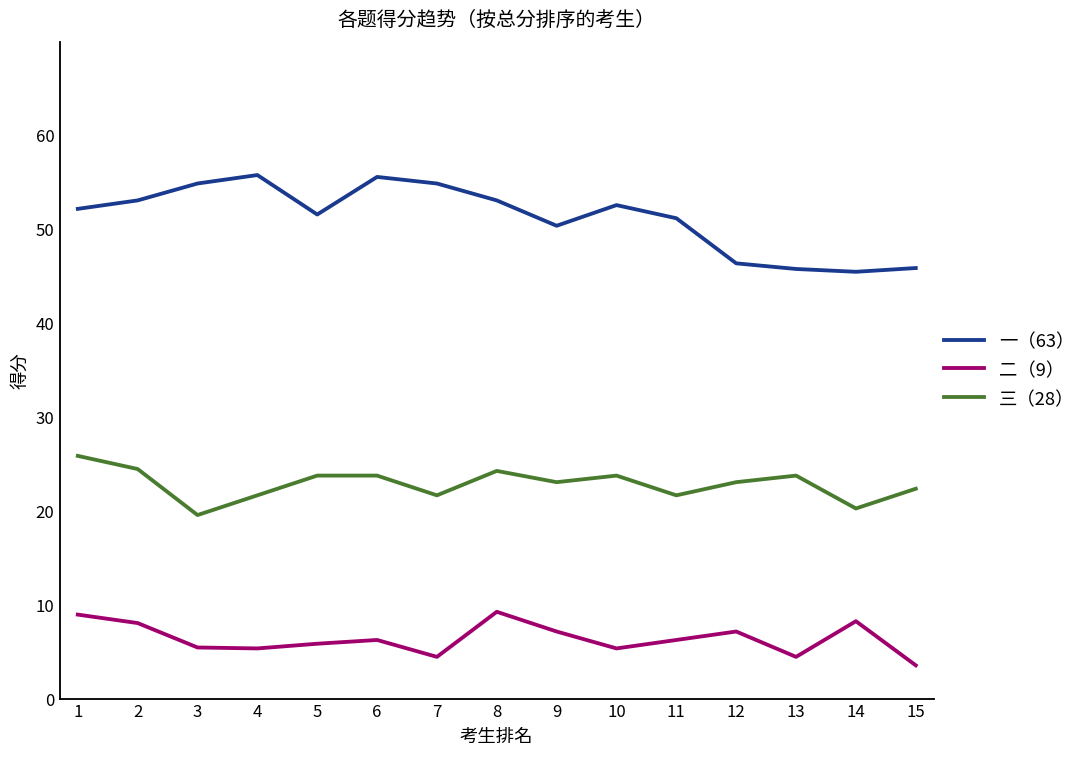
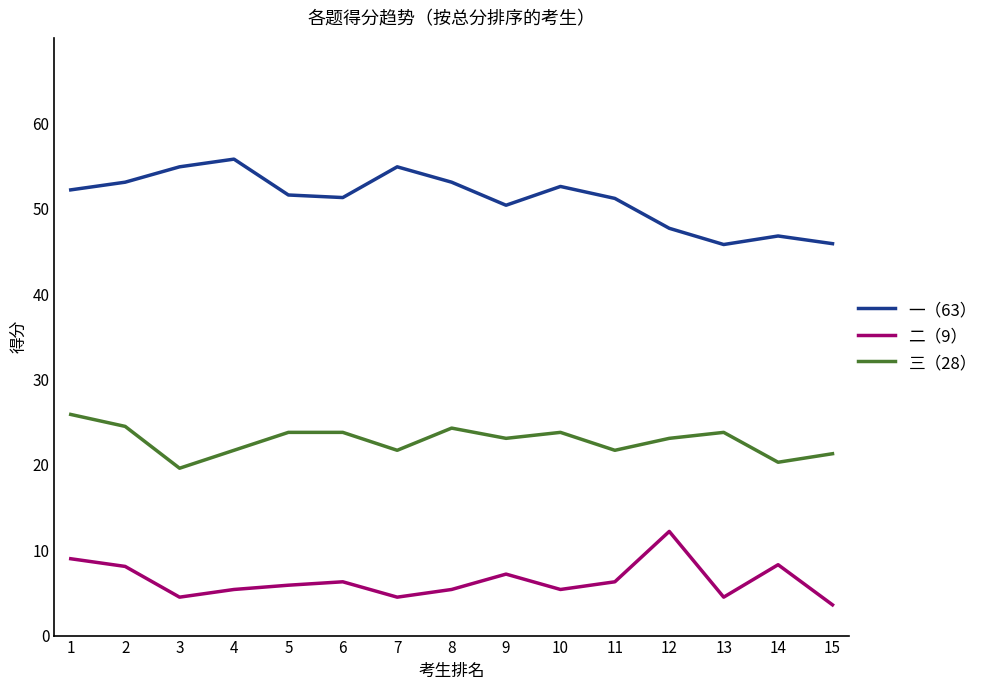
  {
    "一（63）": {
      "1": 52,
      "2": 53,
      "3": 55,
      "4": 56,
      "5": 52,
-     "6": 56,
+     "6": 51,
      "7": 55,
      "8": 53,
      "9": 50,
      "10": 53,
      "11": 51,
-     "12": 46,
+     "12": 48,
      "13": 46,
-     "14": 46,
+     "14": 47,
      "15": 46
    },
    "二（9）": {
      "1": 9,
      "2": 8,
-     "3": 6,
+     "3": 5,
      "4": 5,
      "5": 6,
      "6": 6,
      "7": 5,
-     "8": 9,
+     "8": 5,
      "9": 7,
      "10": 5,
      "11": 6,
-     "12": 7,
+     "12": 12,
      "13": 5,
      "14": 8,
      "15": 4
    },
    "三（28）": {
      "1": 26,
      "2": 25,
      "3": 20,
      "4": 22,
      "5": 24,
      "6": 24,
      "7": 22,
      "8": 24,
      "9": 23,
      "10": 24,
      "11": 22,
      "12": 23,
      "13": 24,
      "14": 20,
-     "15": 22
+     "15": 21
    }
  }
